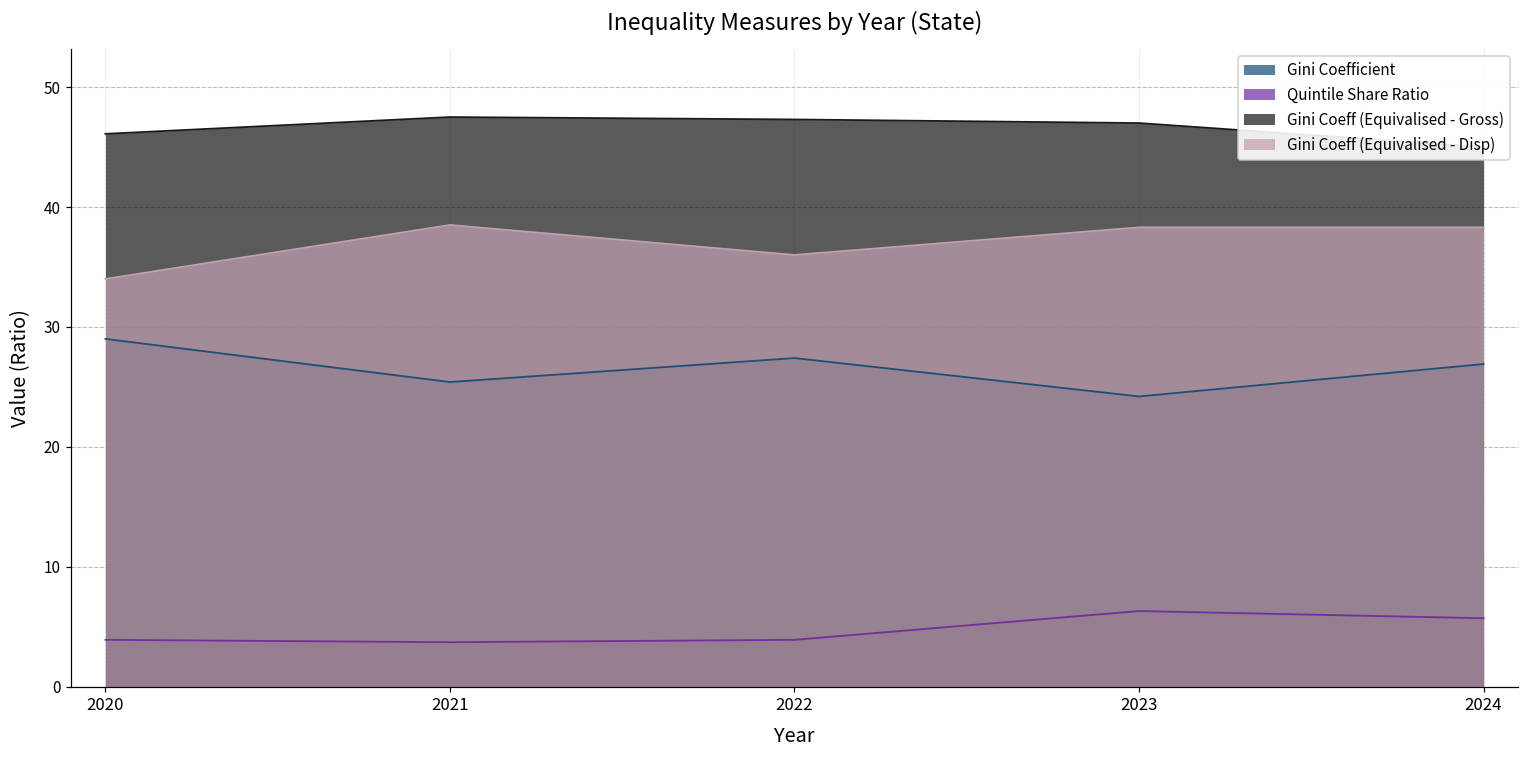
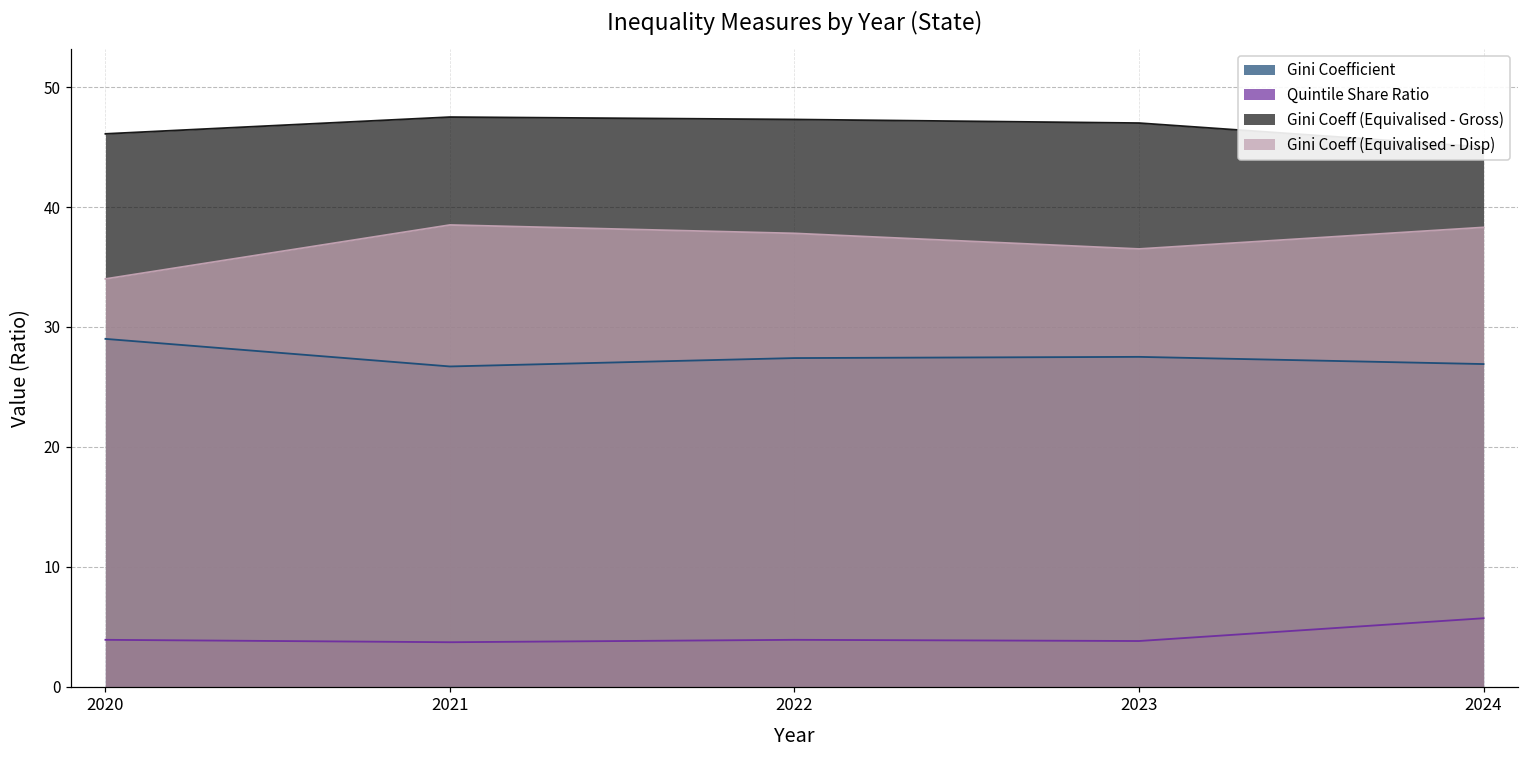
  {
    "Gini Coefficient": {
      "2020": 29.0,
-     "2021": 25.4,
+     "2021": 26.7,
      "2022": 27.4,
-     "2023": 24.2,
+     "2023": 27.5,
      "2024": 26.9
    },
    "Quintile Share Ratio": {
      "2020": 3.9,
      "2021": 3.7,
      "2022": 3.9,
-     "2023": 6.3,
+     "2023": 3.8,
      "2024": 5.7
    },
    "Gini Coeff (Equivalised - Gross)": {
      "2020": 46.1,
      "2021": 47.5,
      "2022": 47.3,
      "2023": 47.0
    },
    "Gini Coeff (Equivalised - Disp)": {
      "2020": 34.0,
      "2021": 38.5,
-     "2022": 36.0,
-     "2023": 38.3,
+     "2022": 37.8,
+     "2023": 36.5,
      "2024": 38.3
    }
  }
